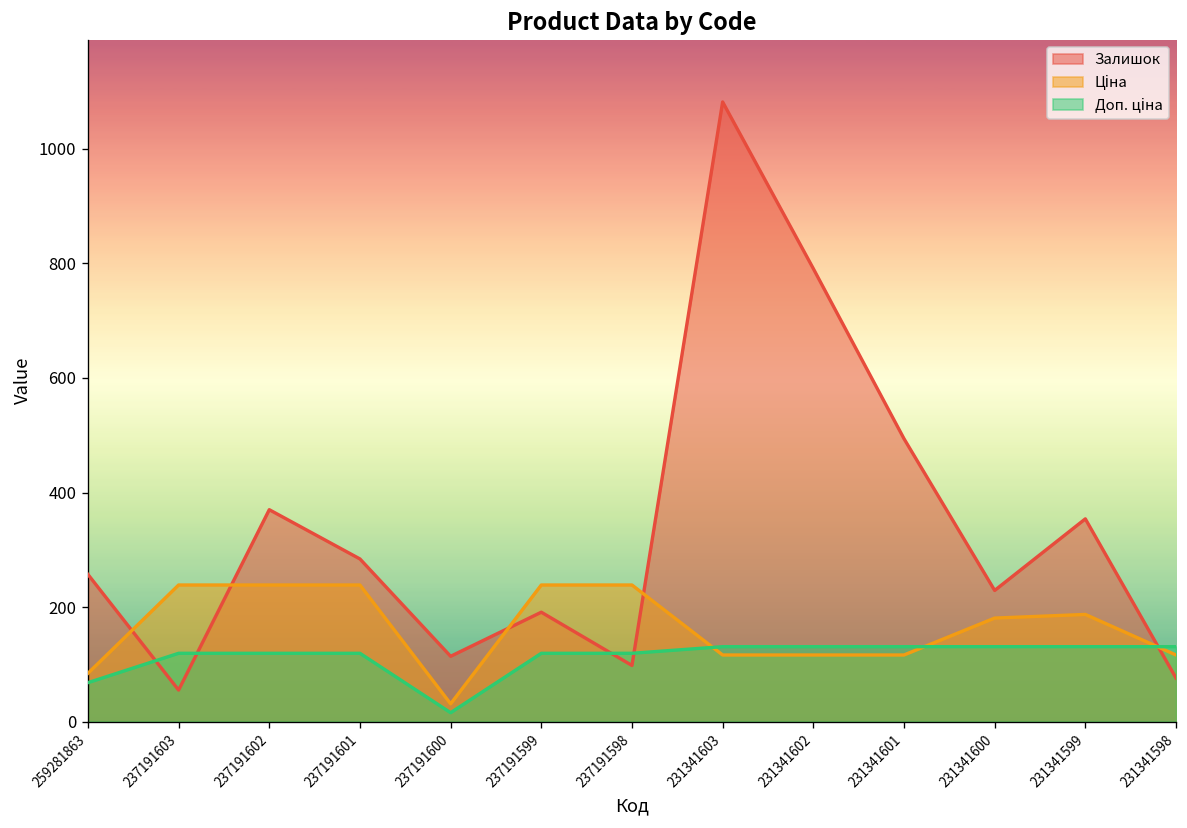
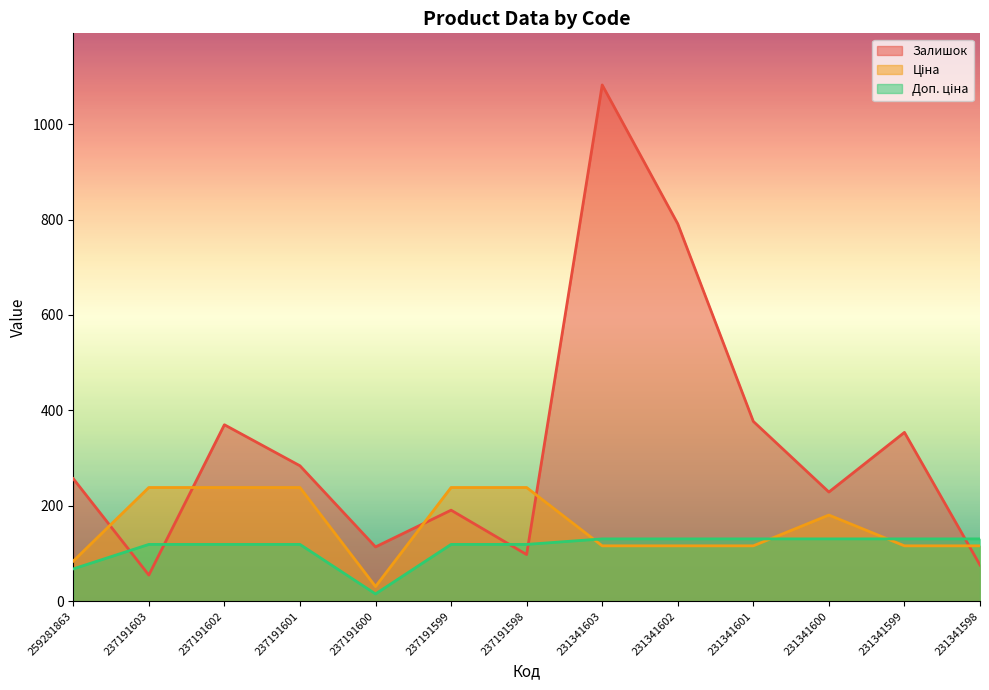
  {
    "Залишок": {
      "259281863": 260,
      "237191603": 60,
      "237191602": 370,
      "237191601": 280,
      "237191600": 110,
      "237191599": 190,
      "237191598": 100,
      "231341603": 1080,
      "231341602": 790,
-     "231341601": 490,
+     "231341601": 380,
      "231341600": 230,
      "231341599": 350,
      "231341598": 80
    },
    "Ціна": {
      "259281863": 80,
      "237191603": 240,
      "237191602": 240,
      "237191601": 240,
      "237191600": 30,
      "237191599": 240,
      "237191598": 240,
      "231341603": 120,
      "231341602": 120,
      "231341601": 120,
      "231341600": 180,
-     "231341599": 190,
+     "231341599": 120,
      "231341598": 120
    },
    "Доп. ціна": {
      "259281863": 70,
      "237191603": 120,
      "237191602": 120,
      "237191601": 120,
      "237191600": 20,
      "237191599": 120,
      "237191598": 120,
      "231341603": 130,
      "231341602": 130,
      "231341601": 130,
      "231341600": 130,
      "231341599": 130,
      "231341598": 130
    }
  }
